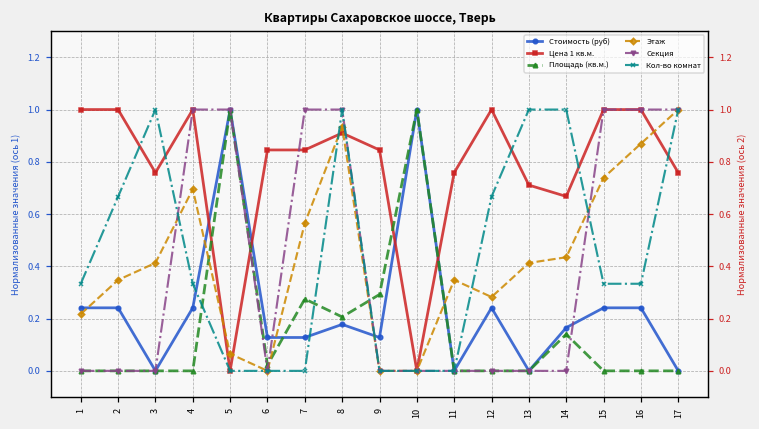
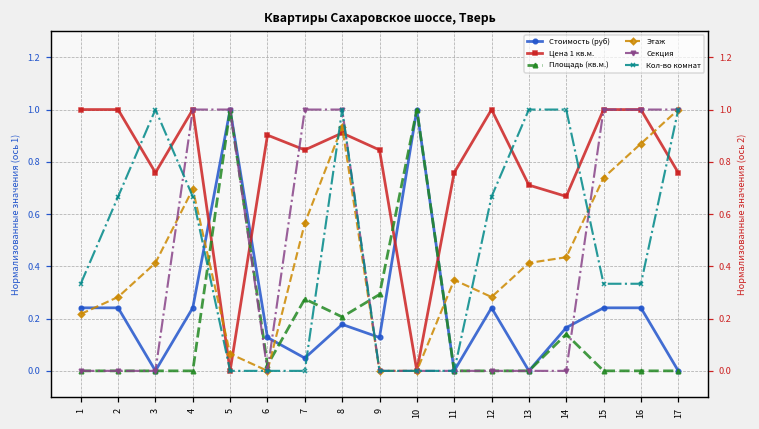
  {
    "Стоимость (руб)": {
      "1": 0.24,
      "2": 0.24,
      "4": 0.24,
      "6": 0.13,
-     "7": 0.13,
+     "7": 0.05,
      "8": 0.18,
      "9": 0.13,
      "12": 0.24,
      "14": 0.17,
      "15": 0.24,
      "16": 0.24
    },
    "Цена 1 кв.м.": {
      "1": 1.00,
      "2": 1.00,
      "3": 0.76,
      "4": 1.00,
      "5": 0.00,
-     "6": 0.85,
+     "6": 0.90,
      "7": 0.85,
      "8": 0.91,
      "9": 0.85,
      "10": 0.00,
      "11": 0.76,
      "12": 1.00,
      "13": 0.71,
      "14": 0.67,
      "15": 1.00,
      "16": 1.00,
      "17": 0.76
    },
    "Площадь (кв.м.)": {
      "1": 0.00,
      "2": 0.00,
      "4": 0.00,
      "6": 0.02,
      "7": 0.28,
      "8": 0.21,
      "9": 0.29,
      "12": 0.00,
      "14": 0.14,
      "15": 0.00,
      "16": 0.00
    },
    "Этаж": {
      "1": 0.22,
-     "2": 0.35,
+     "2": 0.28,
      "3": 0.41,
      "4": 0.70,
      "5": 0.07,
      "7": 0.57,
      "8": 0.93,
      "11": 0.35,
      "12": 0.28,
      "13": 0.41,
      "14": 0.43,
      "15": 0.74,
      "16": 0.87
    },
    "Секция": {
      "1": 0.00,
      "2": 0.00,
      "3": 0.00,
      "4": 1.00,
      "5": 1.00,
      "7": 1.00,
      "12": 0.00,
      "13": 0.00,
      "14": 0.00,
      "15": 1.00,
      "16": 1.00
    },
    "Кол-во комнат": {
      "1": 0.33,
      "2": 0.67,
      "3": 1.00,
-     "4": 0.33,
+     "4": 0.67,
      "5": 0.00,
      "7": 0.00,
      "12": 0.67,
      "13": 1.00,
      "14": 1.00,
      "15": 0.33,
      "16": 0.33
    }
  }
